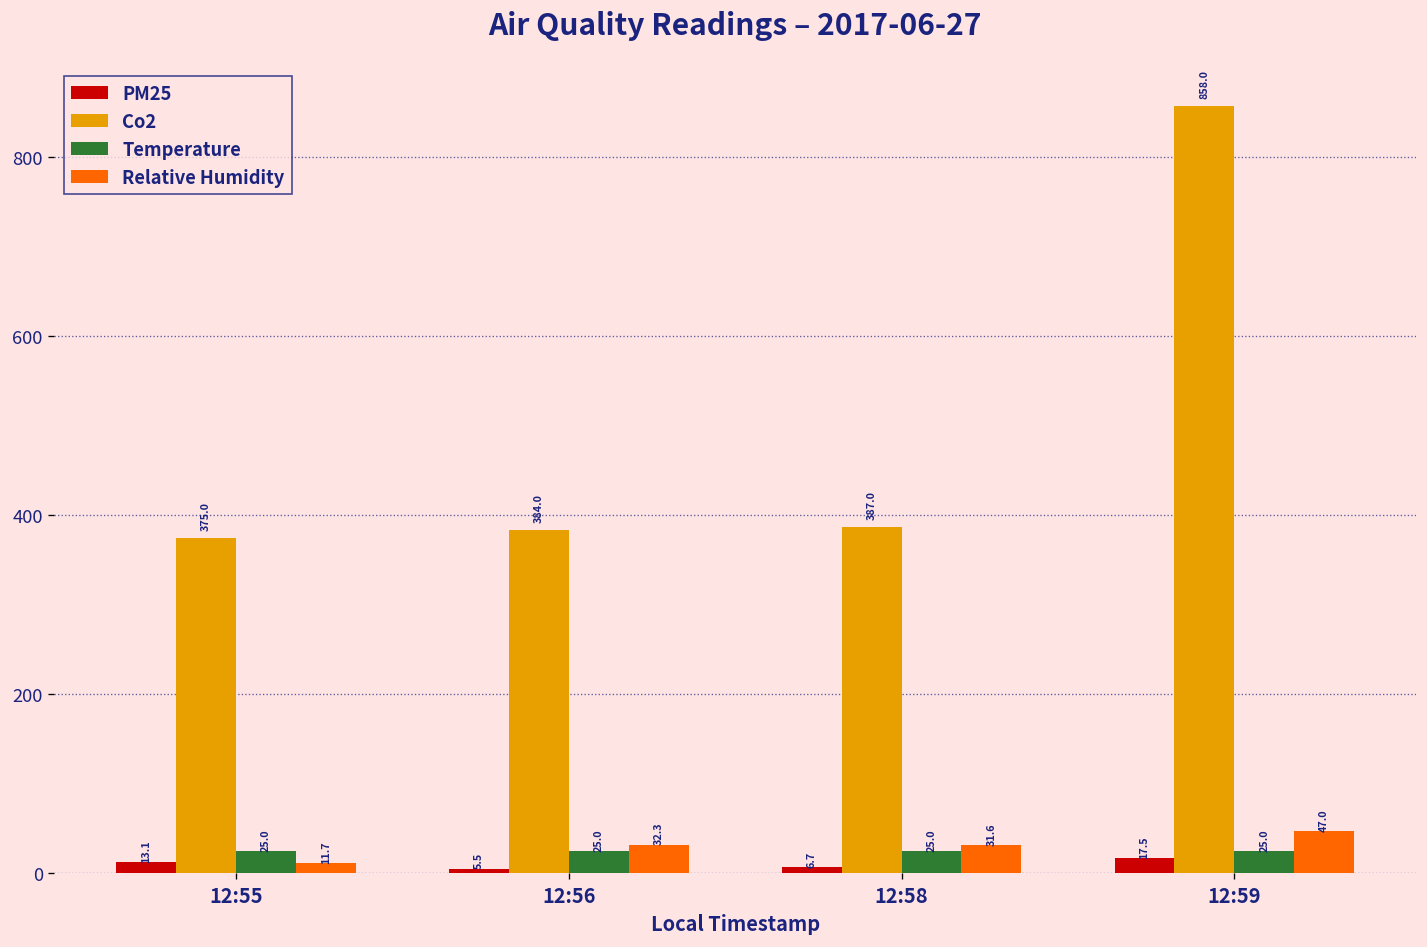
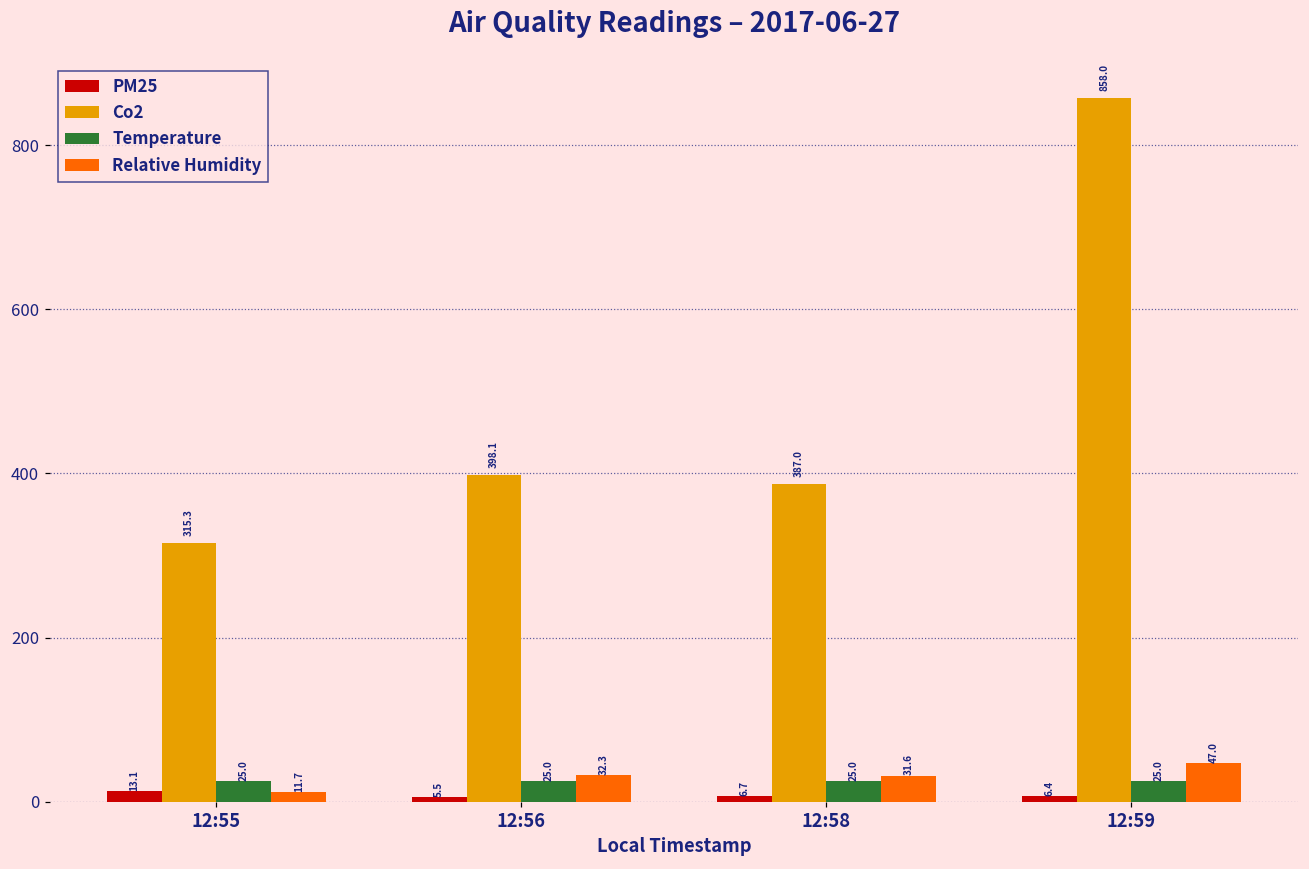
  {
    "PM25": {
      "12:55": 13.1,
      "12:56": 5.5,
      "12:58": 6.7,
-     "12:59": 17.5
+     "12:59": 6.4
    },
    "Co2": {
-     "12:55": 375.0,
-     "12:56": 384.0,
+     "12:55": 315.3,
+     "12:56": 398.1,
      "12:58": 387.0,
      "12:59": 858.0
    },
    "Temperature": {
      "12:55": 25.0,
      "12:56": 25.0,
      "12:58": 25.0,
      "12:59": 25.0
    },
    "Relative Humidity": {
      "12:55": 11.7,
      "12:56": 32.3,
      "12:58": 31.6,
      "12:59": 47.0
    }
  }
